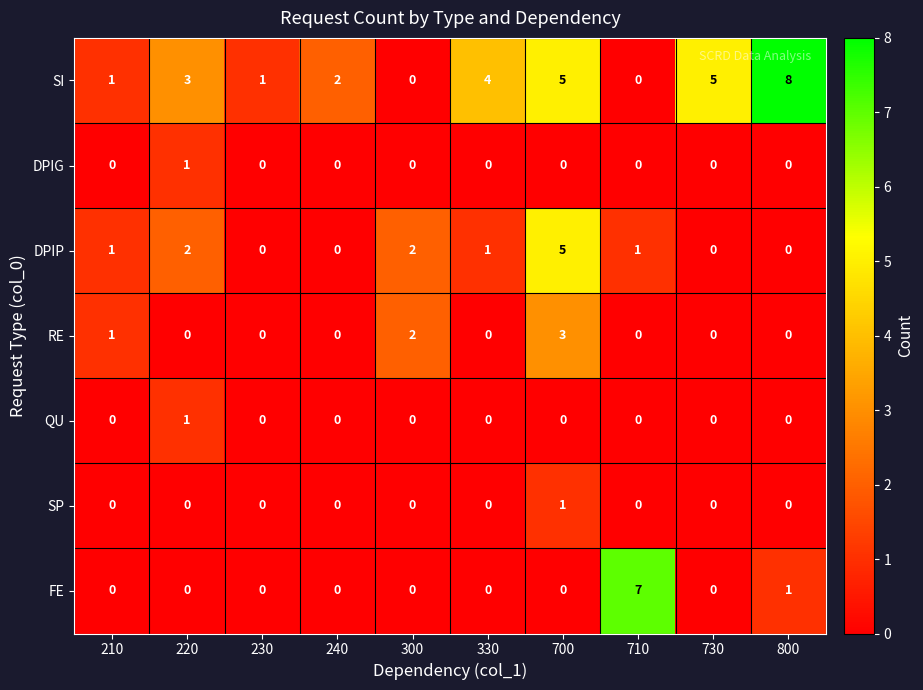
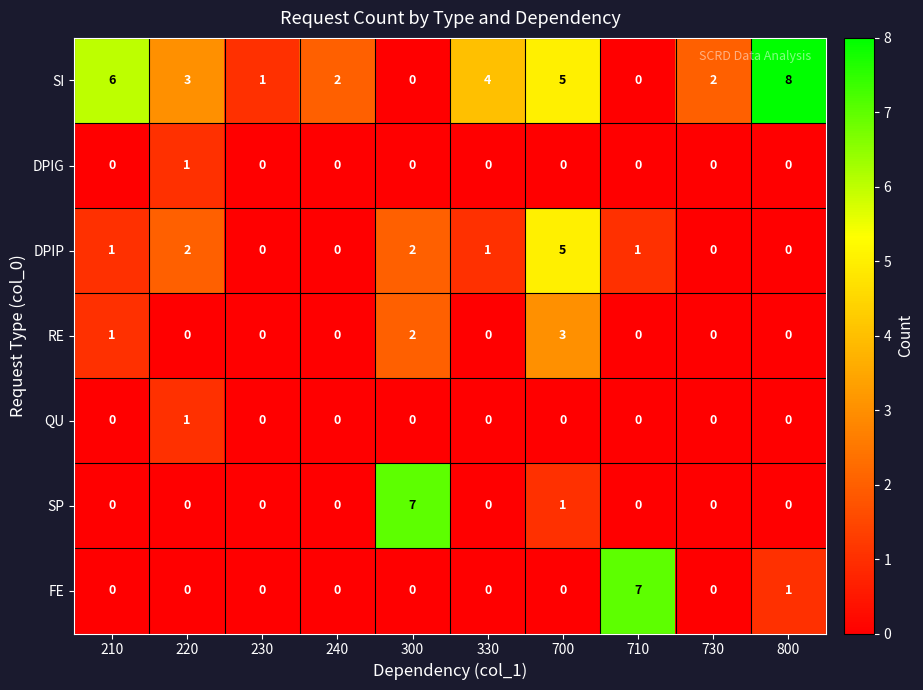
  {
    "SI": {
-     "210": 1,
+     "210": 6,
      "220": 3,
      "230": 1,
      "240": 2,
      "300": 0,
      "330": 4,
      "700": 5,
      "710": 0,
-     "730": 5
+     "730": 2
    },
    "DPIG": {
      "210": 0,
      "220": 1,
      "230": 0,
      "240": 0,
      "300": 0,
      "330": 0,
      "700": 0,
      "710": 0,
      "730": 0,
      "800": 0
    },
    "DPIP": {
      "210": 1,
      "220": 2,
      "230": 0,
      "240": 0,
      "300": 2,
      "330": 1,
      "700": 5,
      "710": 1,
      "730": 0,
      "800": 0
    },
    "RE": {
      "210": 1,
      "220": 0,
      "230": 0,
      "240": 0,
      "300": 2,
      "330": 0,
      "700": 3,
      "710": 0,
      "730": 0,
      "800": 0
    },
    "QU": {
      "210": 0,
      "220": 1,
      "230": 0,
      "240": 0,
      "300": 0,
      "330": 0,
      "700": 0,
      "710": 0,
      "730": 0,
      "800": 0
    },
    "SP": {
      "210": 0,
      "220": 0,
      "230": 0,
      "240": 0,
-     "300": 0,
+     "300": 7,
      "330": 0,
      "700": 1,
      "710": 0,
      "730": 0,
      "800": 0
    },
    "FE": {
      "210": 0,
      "220": 0,
      "230": 0,
      "240": 0,
      "300": 0,
      "330": 0,
      "700": 0,
      "710": 7,
      "730": 0,
      "800": 1
    }
  }
